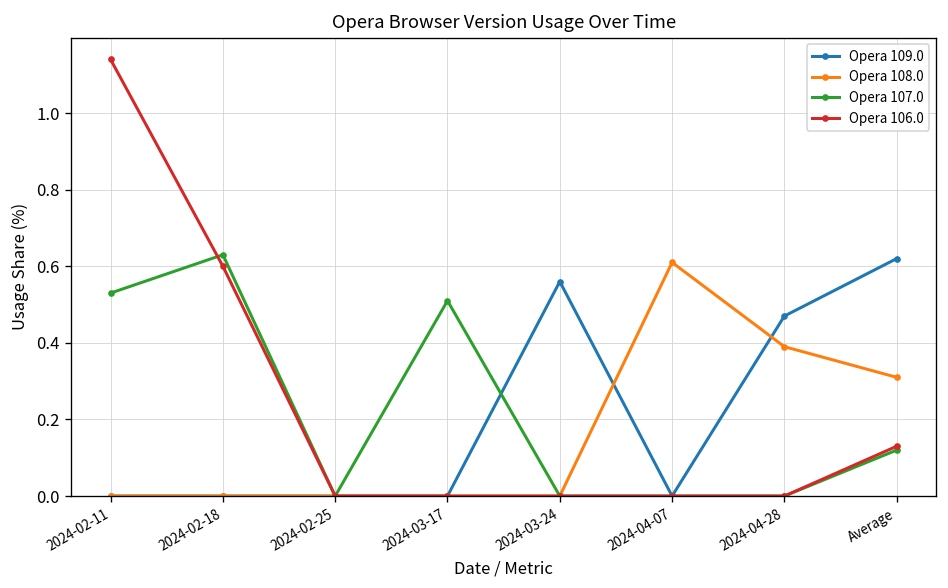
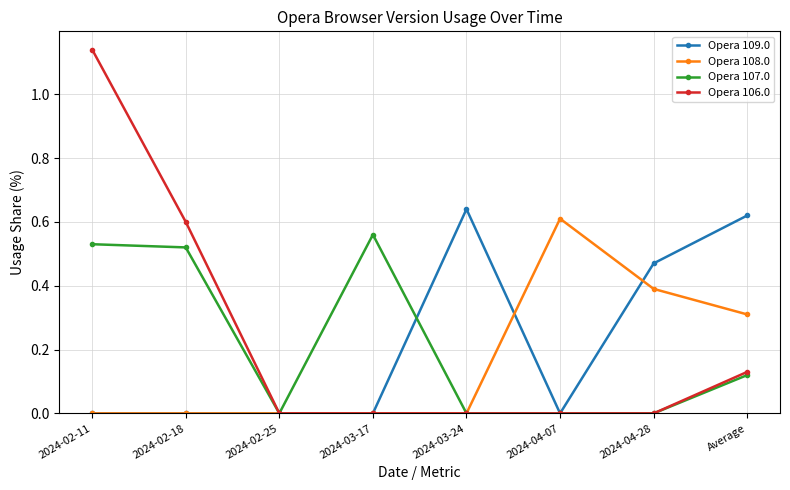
  {
    "Opera 109.0": {
-     "2024-03-24": 0.56,
+     "2024-03-24": 0.64,
      "2024-04-28": 0.47,
      "Average": 0.62
    },
    "Opera 108.0": {
      "2024-04-07": 0.61,
      "2024-04-28": 0.39,
      "Average": 0.31
    },
    "Opera 107.0": {
      "2024-02-11": 0.53,
-     "2024-02-18": 0.63,
-     "2024-03-17": 0.51,
+     "2024-02-18": 0.52,
+     "2024-03-17": 0.56,
      "Average": 0.12
    },
    "Opera 106.0": {
      "2024-02-11": 1.14,
      "2024-02-18": 0.60,
      "Average": 0.13
    }
  }
